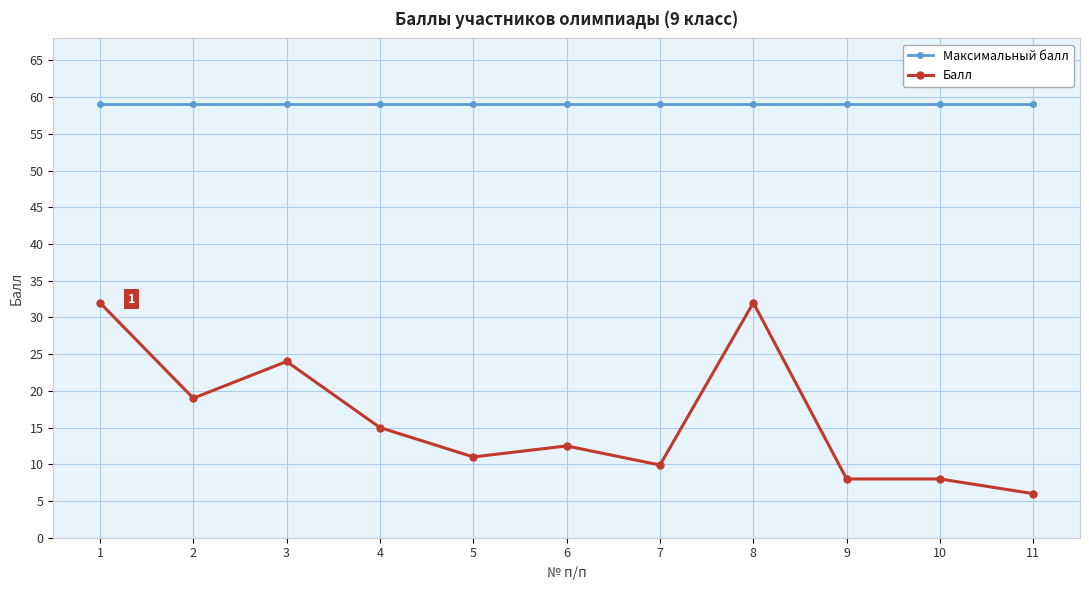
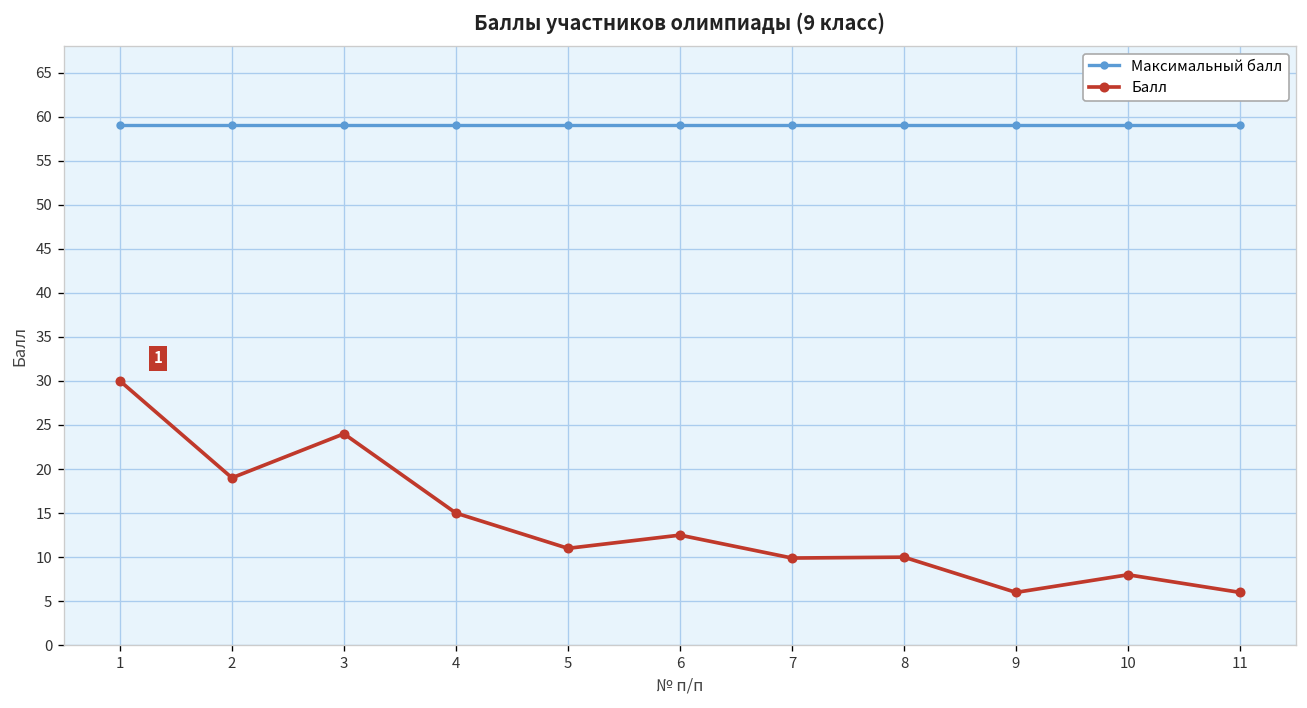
  {
    "Максимальный балл": {
      "1": 59,
      "2": 59,
      "3": 59,
      "4": 59,
      "5": 59,
      "6": 59,
      "7": 59,
      "8": 59,
      "9": 59,
      "10": 59,
      "11": 59
    },
    "Балл": {
-     "1": 32,
+     "1": 30,
      "2": 19,
      "3": 24,
      "4": 15,
      "5": 11,
      "6": 13,
      "7": 10,
-     "8": 32,
-     "9": 8,
+     "8": 10,
+     "9": 6,
      "10": 8,
      "11": 6
    }
  }
